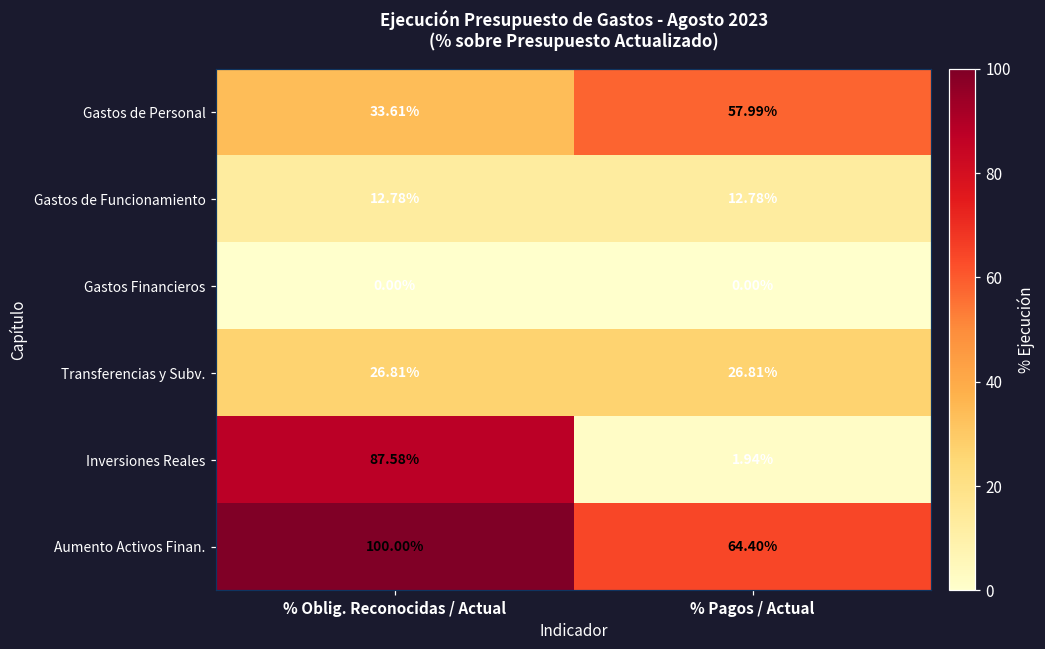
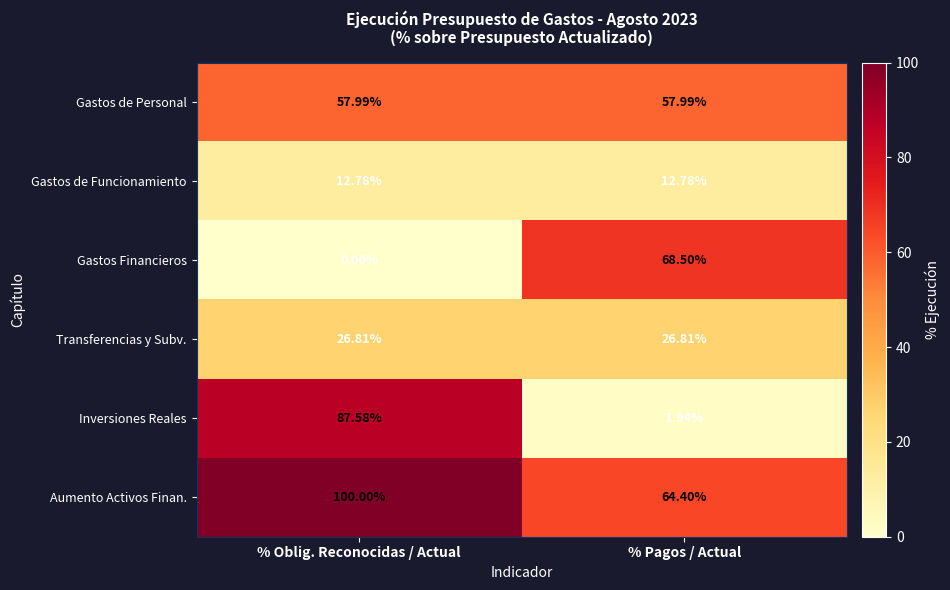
  {
    "Gastos de Personal": {
-     "% Oblig. Reconocidas / Actual": "33.61%",
+     "% Oblig. Reconocidas / Actual": "57.99%",
      "% Pagos / Actual": "57.99%"
    },
    "Gastos de Funcionamiento": {
      "% Oblig. Reconocidas / Actual": "12.78%",
      "% Pagos / Actual": "12.78%"
    },
    "Gastos Financieros": {
      "% Oblig. Reconocidas / Actual": "0.00%",
-     "% Pagos / Actual": "0.00%"
+     "% Pagos / Actual": "68.50%"
    },
    "Transferencias y Subv.": {
      "% Oblig. Reconocidas / Actual": "26.81%",
      "% Pagos / Actual": "26.81%"
    },
    "Inversiones Reales": {
      "% Oblig. Reconocidas / Actual": "87.58%",
      "% Pagos / Actual": "1.94%"
    },
    "Aumento Activos Finan.": {
      "% Oblig. Reconocidas / Actual": "100.00%",
      "% Pagos / Actual": "64.40%"
    }
  }
